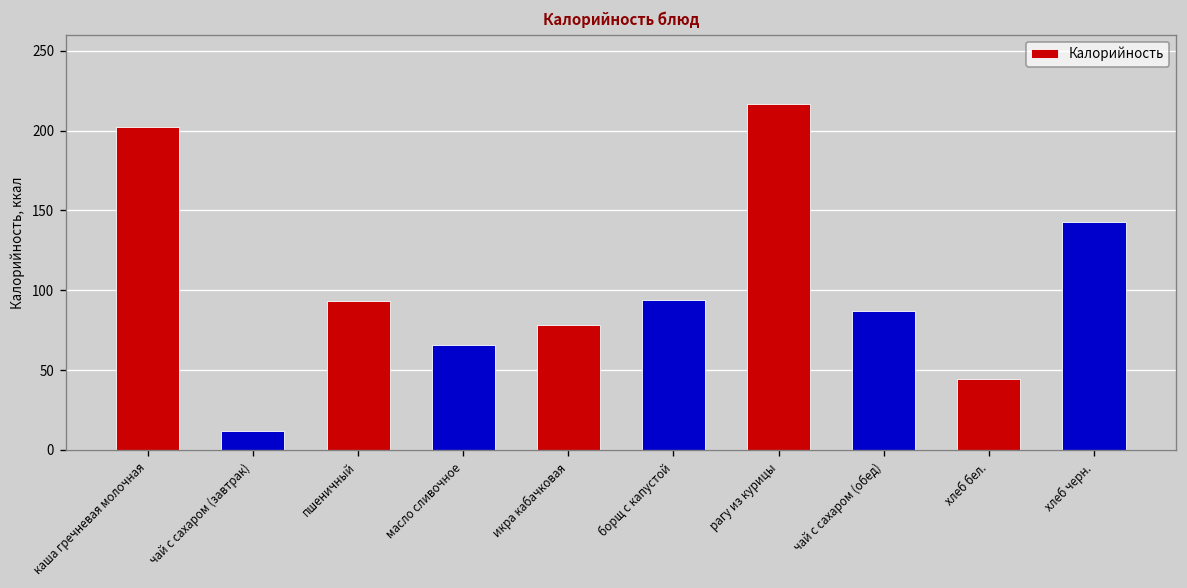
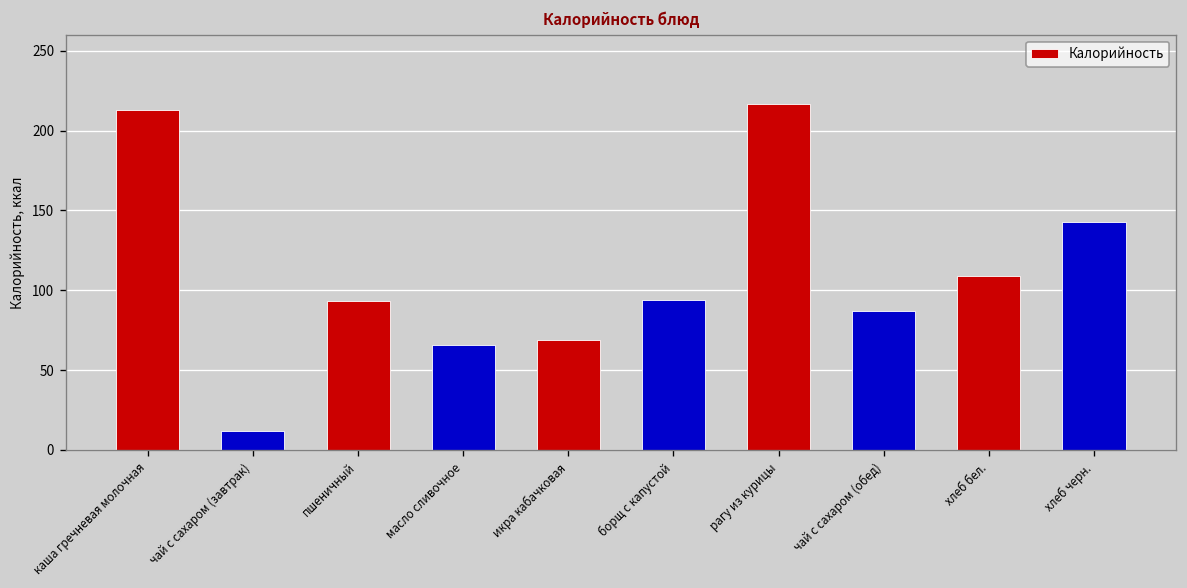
  {
-   "каша гречневая молочная": 202,
+   "каша гречневая молочная": 213,
    "чай с сахаром (завтрак)": 12,
    "пшеничный": 93,
    "масло сливочное": 66,
-   "икра кабачковая": 78,
+   "икра кабачковая": 69,
    "борщ с капустой": 94,
    "рагу из курицы": 217,
    "чай с сахаром (обед)": 87,
-   "хлеб бел.": 45,
+   "хлеб бел.": 109,
    "хлеб черн.": 143
  }
